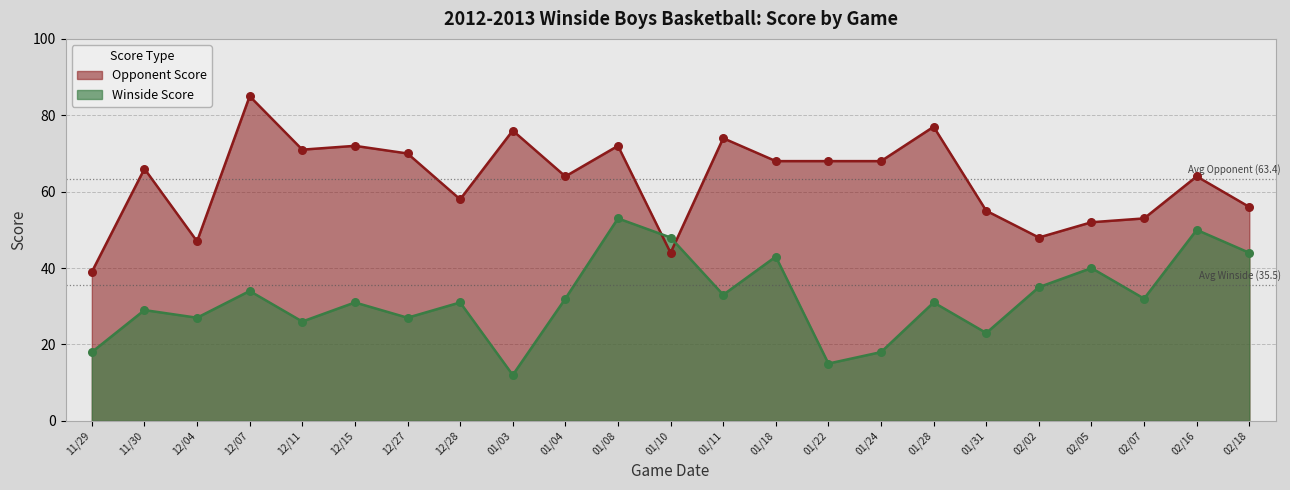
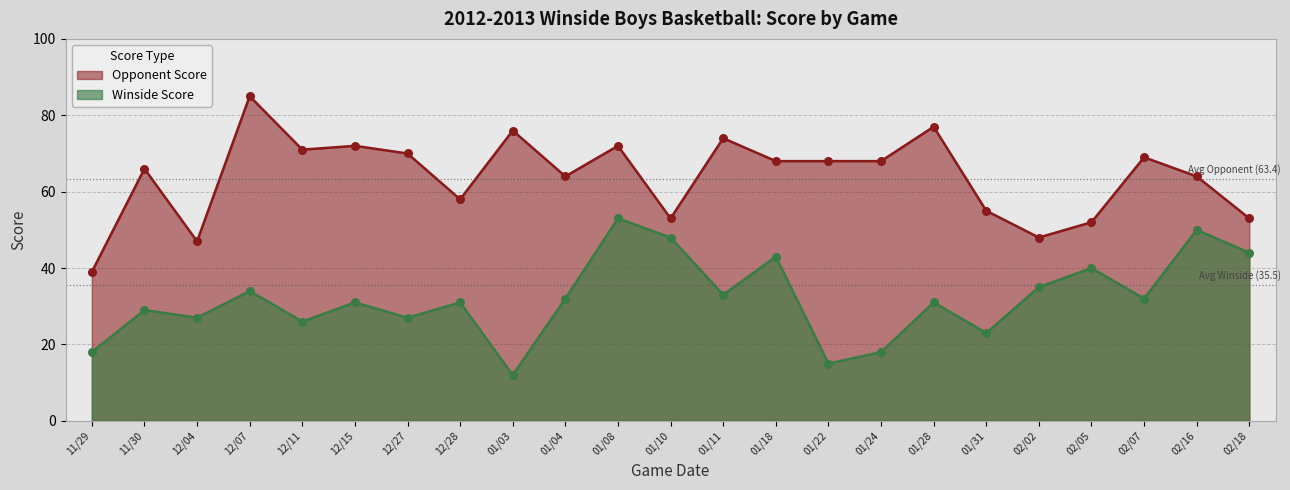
  {
    "Opponent Score": {
      "11/29": 39,
      "11/30": 66,
      "12/04": 47,
      "12/07": 85,
      "12/11": 71,
      "12/15": 72,
      "12/27": 70,
      "12/28": 58,
      "01/03": 76,
      "01/04": 64,
      "01/08": 72,
-     "01/10": 44,
+     "01/10": 53,
      "01/11": 74,
      "01/18": 68,
      "01/22": 68,
      "01/24": 68,
      "01/28": 77,
      "01/31": 55,
      "02/02": 48,
      "02/05": 52,
-     "02/07": 53,
-     "02/18": 56
+     "02/07": 69,
+     "02/18": 53
    },
    "Winside Score": {
      "11/29": 18,
      "11/30": 29,
      "12/04": 27,
      "12/07": 34,
      "12/11": 26,
      "12/15": 31,
      "12/27": 27,
      "12/28": 31,
      "01/03": 12,
      "01/04": 32,
      "01/08": 53,
      "01/10": 48,
      "01/11": 33,
      "01/18": 43,
      "01/22": 15,
      "01/24": 18,
      "01/28": 31,
      "01/31": 23,
      "02/02": 35,
      "02/05": 40,
      "02/07": 32,
      "02/16": 50
    }
  }
